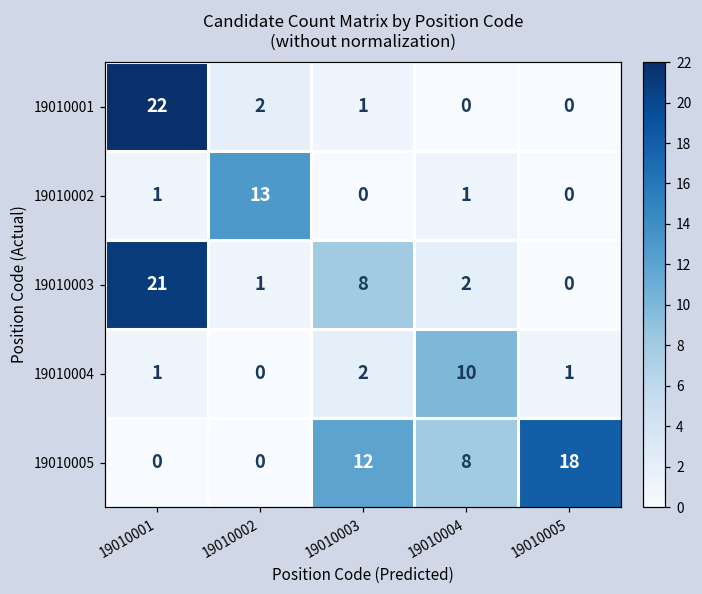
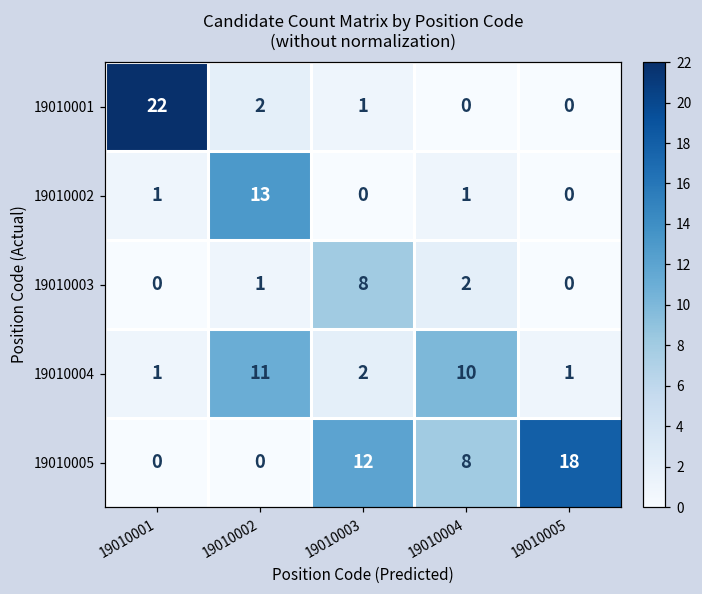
  {
    "19010001": {
      "19010001": 22,
      "19010002": 2,
      "19010003": 1,
      "19010004": 0,
      "19010005": 0
    },
    "19010002": {
      "19010001": 1,
      "19010002": 13,
      "19010003": 0,
      "19010004": 1,
      "19010005": 0
    },
    "19010003": {
-     "19010001": 21,
+     "19010001": 0,
      "19010002": 1,
      "19010003": 8,
      "19010004": 2,
      "19010005": 0
    },
    "19010004": {
      "19010001": 1,
-     "19010002": 0,
+     "19010002": 11,
      "19010003": 2,
      "19010004": 10,
      "19010005": 1
    },
    "19010005": {
      "19010001": 0,
      "19010002": 0,
      "19010003": 12,
      "19010004": 8,
      "19010005": 18
    }
  }
